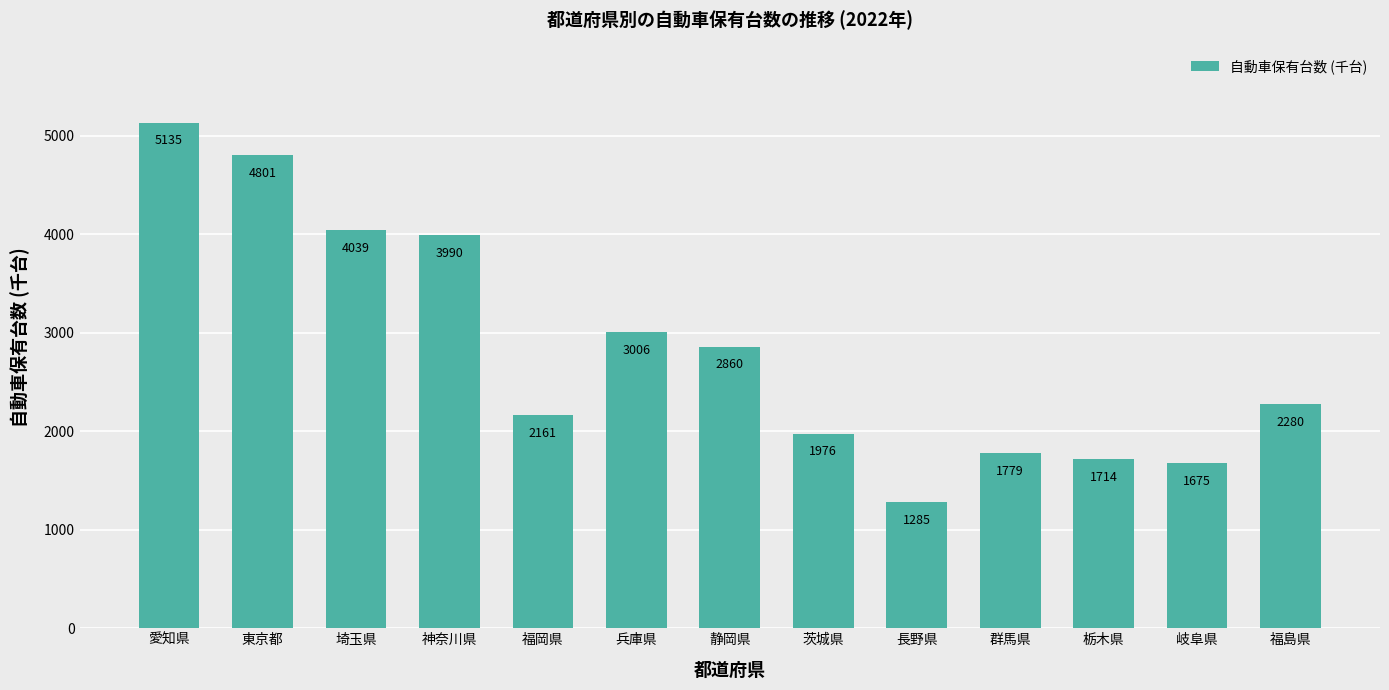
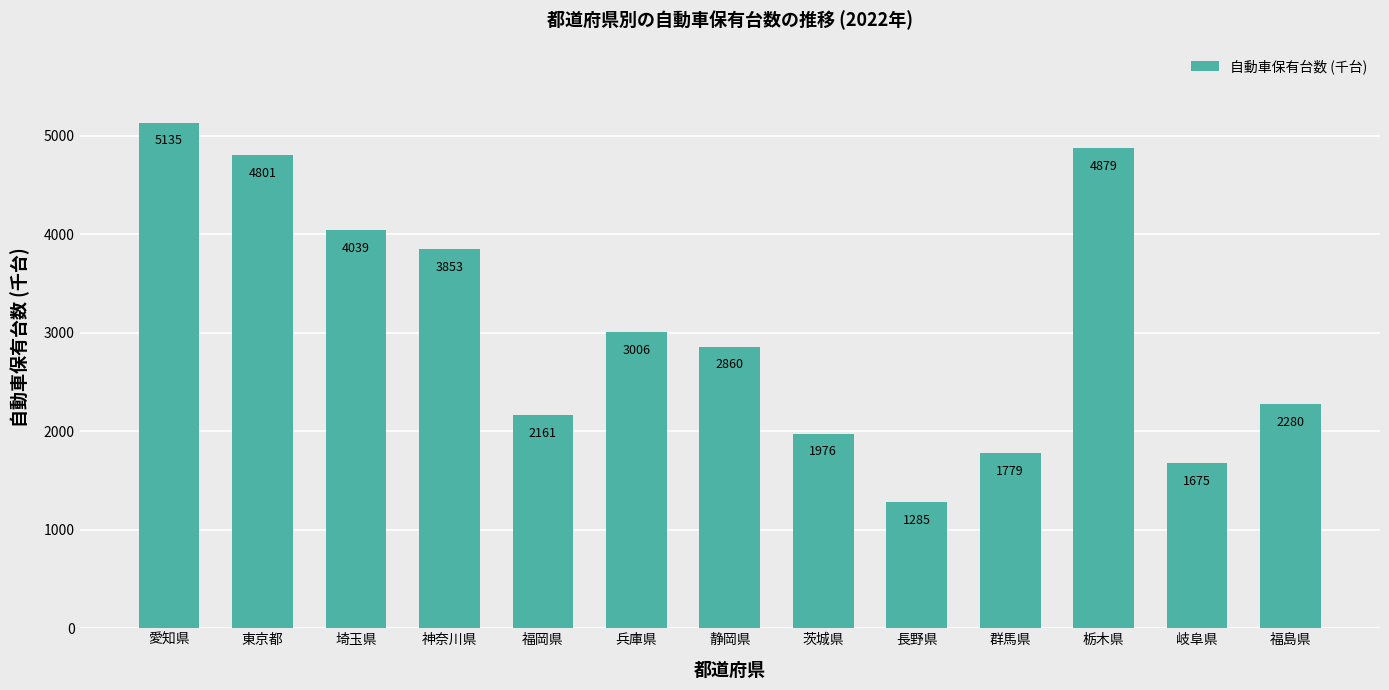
  {
    "愛知県": 5135,
    "東京都": 4801,
    "埼玉県": 4039,
-   "神奈川県": 3990,
+   "神奈川県": 3853,
    "福岡県": 2161,
    "兵庫県": 3006,
    "静岡県": 2860,
    "茨城県": 1976,
    "長野県": 1285,
    "群馬県": 1779,
-   "栃木県": 1714,
+   "栃木県": 4879,
    "岐阜県": 1675,
    "福島県": 2280
  }
